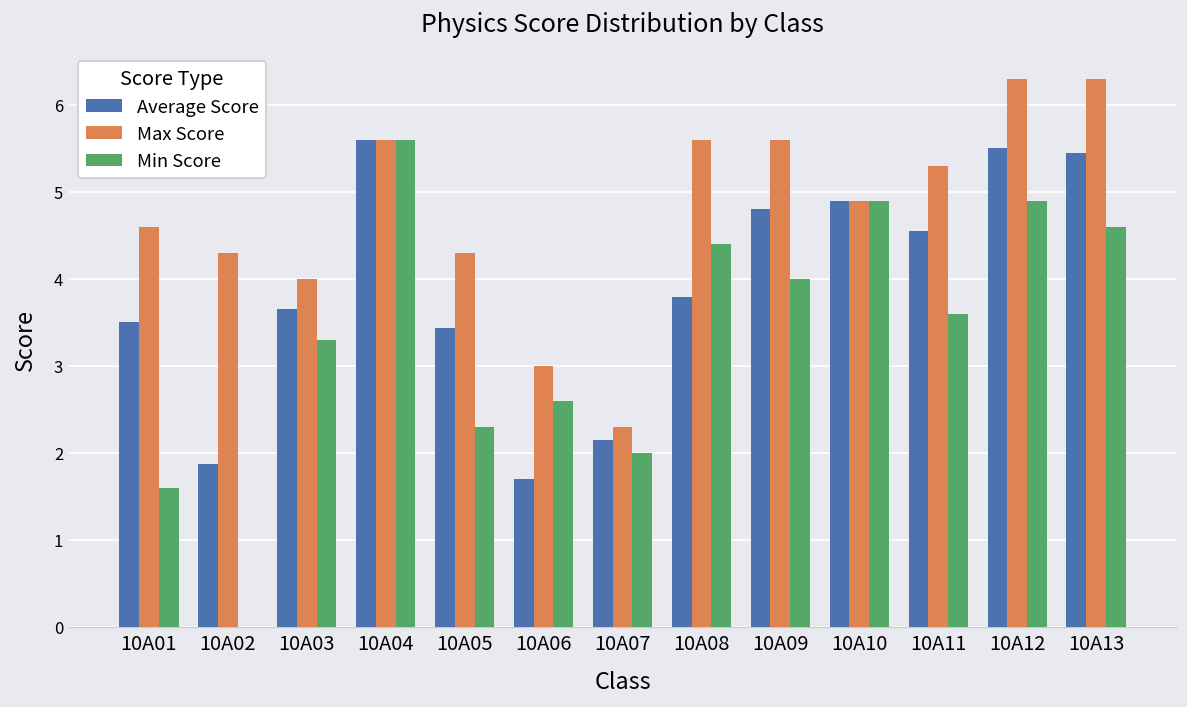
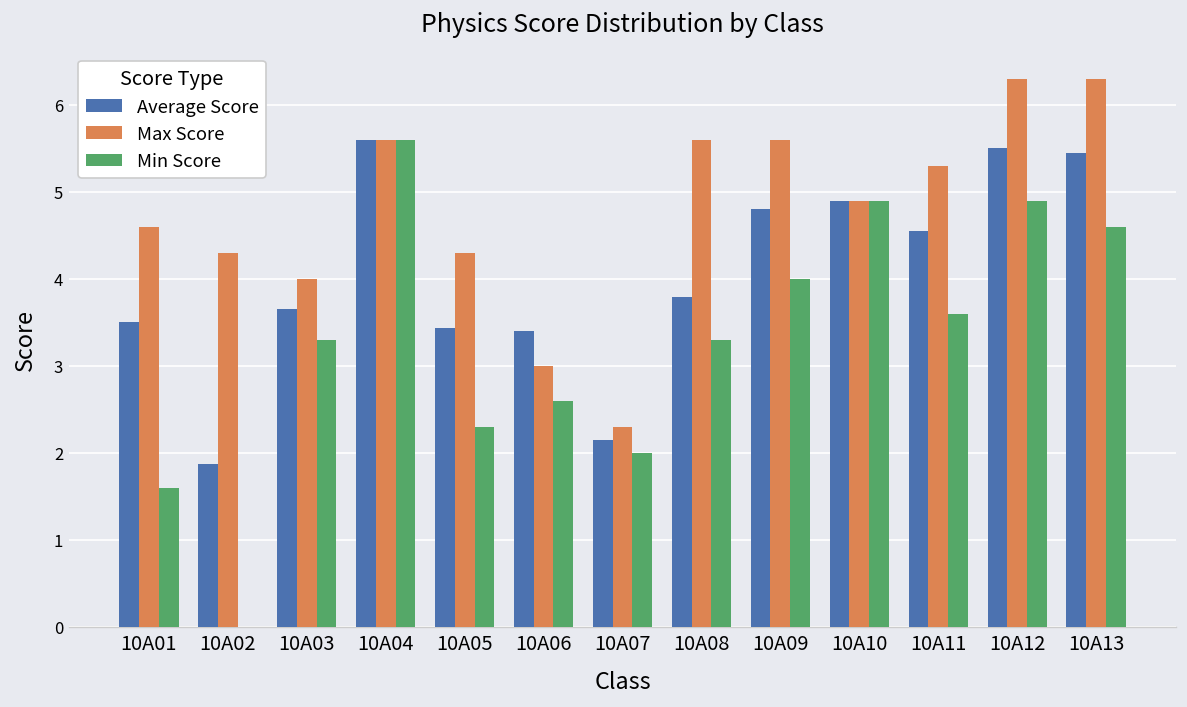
  {
    "Average Score": {
      "10A01": 3.5,
      "10A02": 1.9,
      "10A03": 3.7,
      "10A04": 5.6,
      "10A05": 3.4,
-     "10A06": 1.7,
+     "10A06": 3.4,
      "10A07": 2.2,
      "10A08": 3.8,
      "10A09": 4.8,
      "10A10": 4.9,
      "10A11": 4.6,
      "10A12": 5.5,
      "10A13": 5.5
    },
    "Max Score": {
      "10A01": 4.6,
      "10A02": 4.3,
      "10A03": 4.0,
      "10A04": 5.6,
      "10A05": 4.3,
      "10A06": 3.0,
      "10A07": 2.3,
      "10A08": 5.6,
      "10A09": 5.6,
      "10A10": 4.9,
      "10A11": 5.3,
      "10A12": 6.3,
      "10A13": 6.3
    },
    "Min Score": {
      "10A01": 1.6,
      "10A02": 0.0,
      "10A03": 3.3,
      "10A04": 5.6,
      "10A05": 2.3,
      "10A06": 2.6,
      "10A07": 2.0,
-     "10A08": 4.4,
+     "10A08": 3.3,
      "10A09": 4.0,
      "10A10": 4.9,
      "10A11": 3.6,
      "10A12": 4.9,
      "10A13": 4.6
    }
  }
